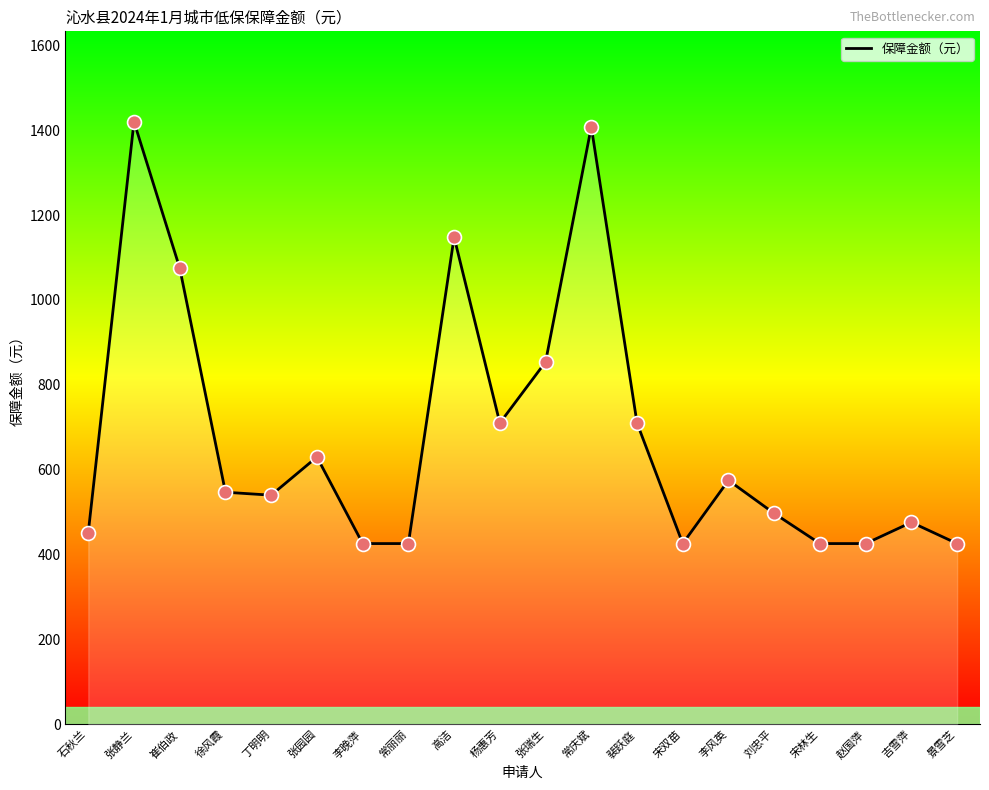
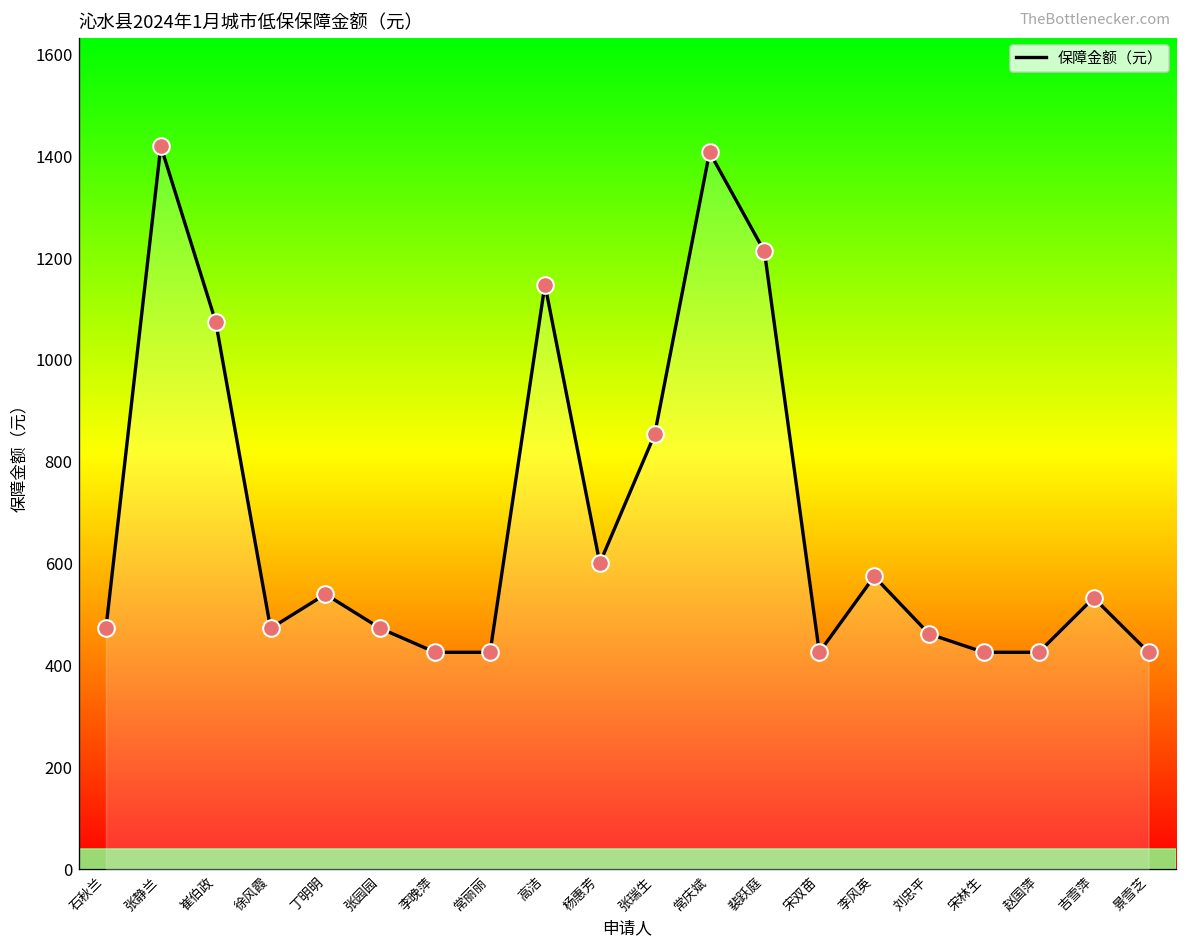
  {
    "保障金额（元）": {
-     "石秋兰": 450,
-     "徐风霞": 550,
-     "张园园": 630,
-     "杨惠芳": 710,
-     "裴跃庭": 710,
-     "刘忠平": 500,
-     "吉雪萍": 480
+     "石秋兰": 470,
+     "徐风霞": 470,
+     "张园园": 470,
+     "杨惠芳": 600,
+     "裴跃庭": 1210,
+     "刘忠平": 460,
+     "吉雪萍": 530
    }
  }
